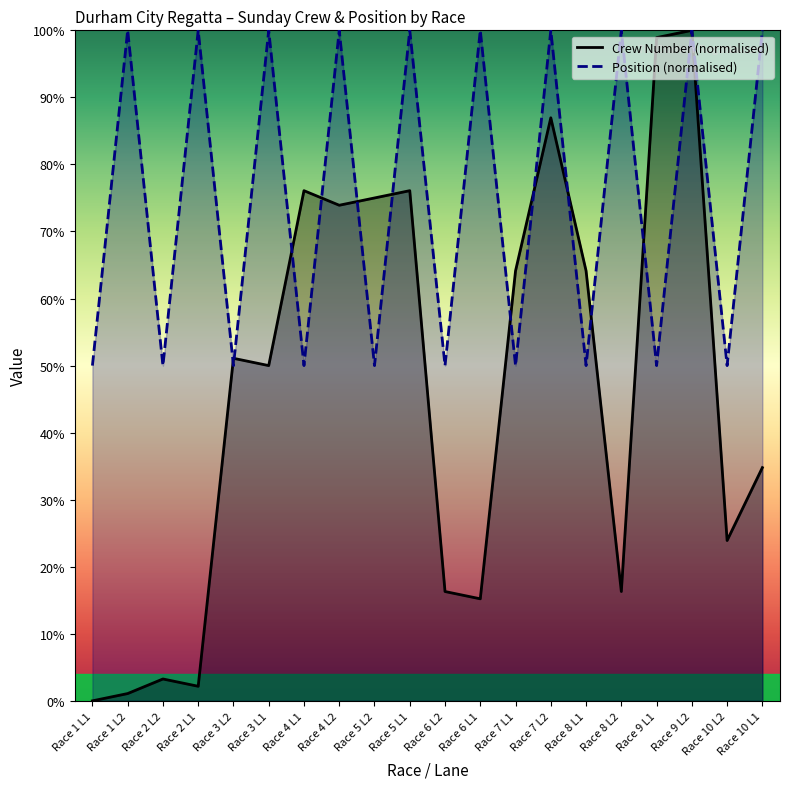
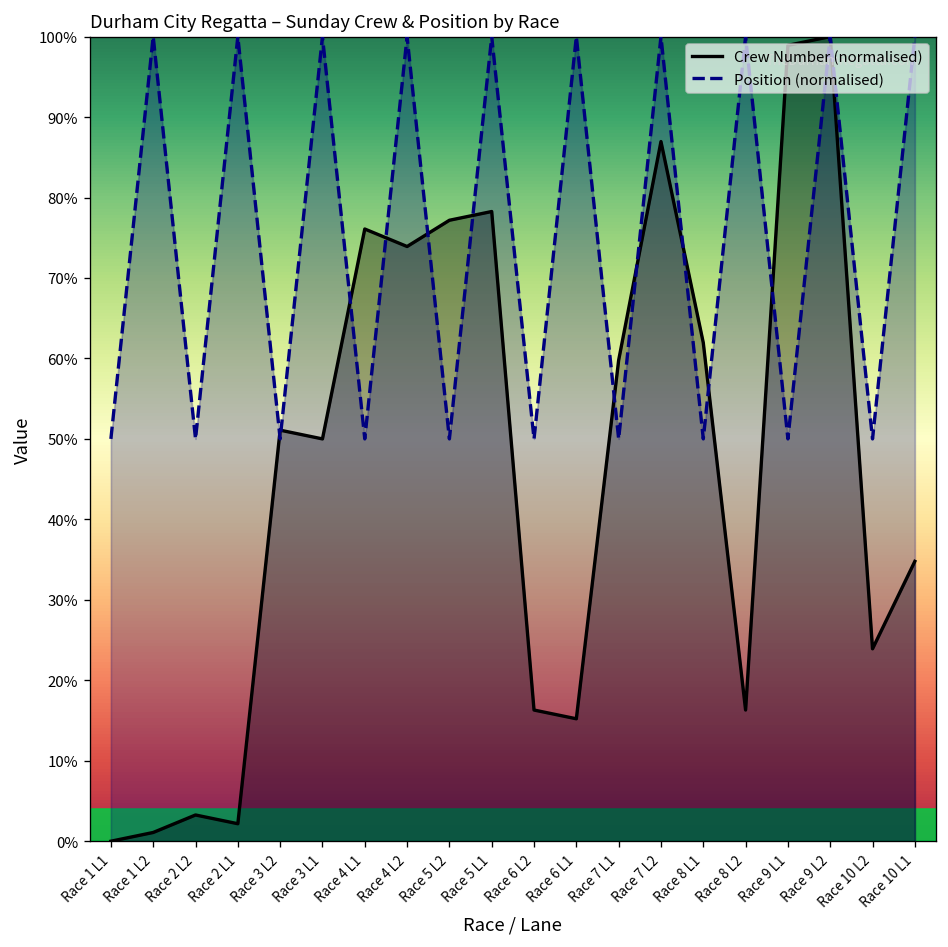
  {
    "Crew Number (normalised)": {
      "Race 3 L2": "51%",
      "Race 3 L1": "50%",
      "Race 4 L1": "76%",
      "Race 4 L2": "74%",
-     "Race 5 L2": "75%",
-     "Race 5 L1": "76%",
+     "Race 5 L2": "77%",
+     "Race 5 L1": "78%",
      "Race 6 L2": "16%",
      "Race 6 L1": "15%",
-     "Race 7 L1": "64%",
+     "Race 7 L1": "60%",
      "Race 7 L2": "87%",
-     "Race 8 L1": "64%",
+     "Race 8 L1": "62%",
      "Race 8 L2": "16%",
      "Race 10 L2": "24%",
      "Race 10 L1": "35%"
    },
    "Position (normalised)": {
      "Race 1 L1": "50%",
      "Race 1 L2": "100%",
      "Race 2 L2": "50%",
      "Race 2 L1": "100%",
      "Race 3 L2": "50%",
      "Race 3 L1": "100%",
      "Race 4 L1": "50%",
      "Race 4 L2": "100%",
      "Race 5 L2": "50%",
      "Race 5 L1": "100%",
      "Race 6 L2": "50%",
      "Race 6 L1": "100%",
      "Race 7 L1": "50%",
      "Race 7 L2": "100%",
      "Race 8 L1": "50%",
      "Race 8 L2": "100%",
      "Race 9 L1": "50%",
      "Race 10 L2": "50%",
      "Race 10 L1": "100%"
    }
  }
